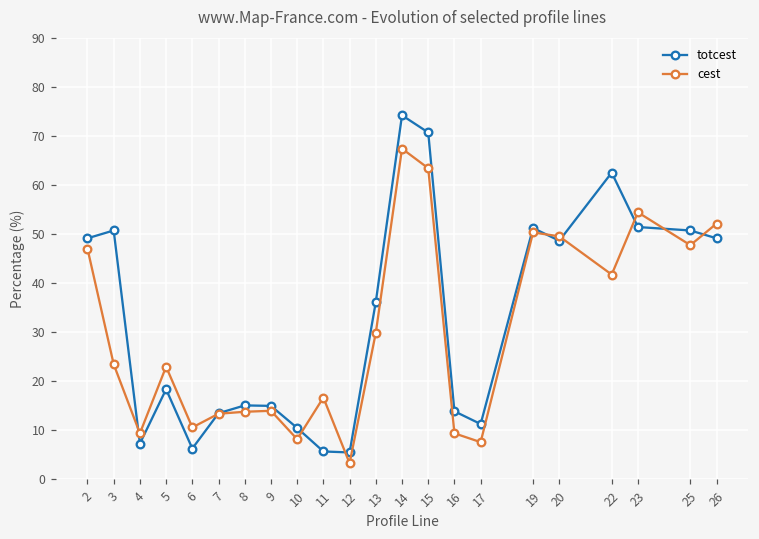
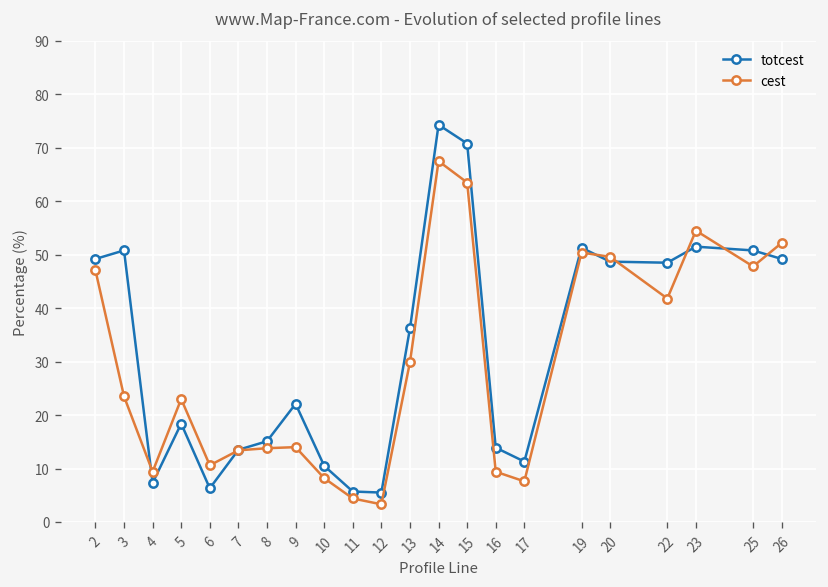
  {
    "totcest": {
      "2": 49,
      "3": 51,
      "4": 7,
      "5": 18,
      "6": 6,
      "8": 15,
-     "9": 15,
+     "9": 22,
      "10": 11,
      "11": 6,
      "12": 6,
      "13": 36,
      "14": 74,
      "15": 71,
      "16": 14,
      "17": 11,
      "19": 51,
      "20": 49,
-     "22": 63,
+     "22": 49,
      "23": 52,
      "25": 51,
      "26": 49
    },
    "cest": {
      "2": 47,
      "3": 24,
      "4": 9,
      "5": 23,
      "6": 11,
      "8": 14,
      "9": 14,
      "10": 8,
-     "11": 17,
+     "11": 4,
      "12": 3,
      "13": 30,
      "14": 68,
      "15": 64,
      "16": 9,
      "17": 8,
      "19": 50,
      "20": 50,
      "22": 42,
      "23": 55,
      "25": 48,
      "26": 52
    }
  }
